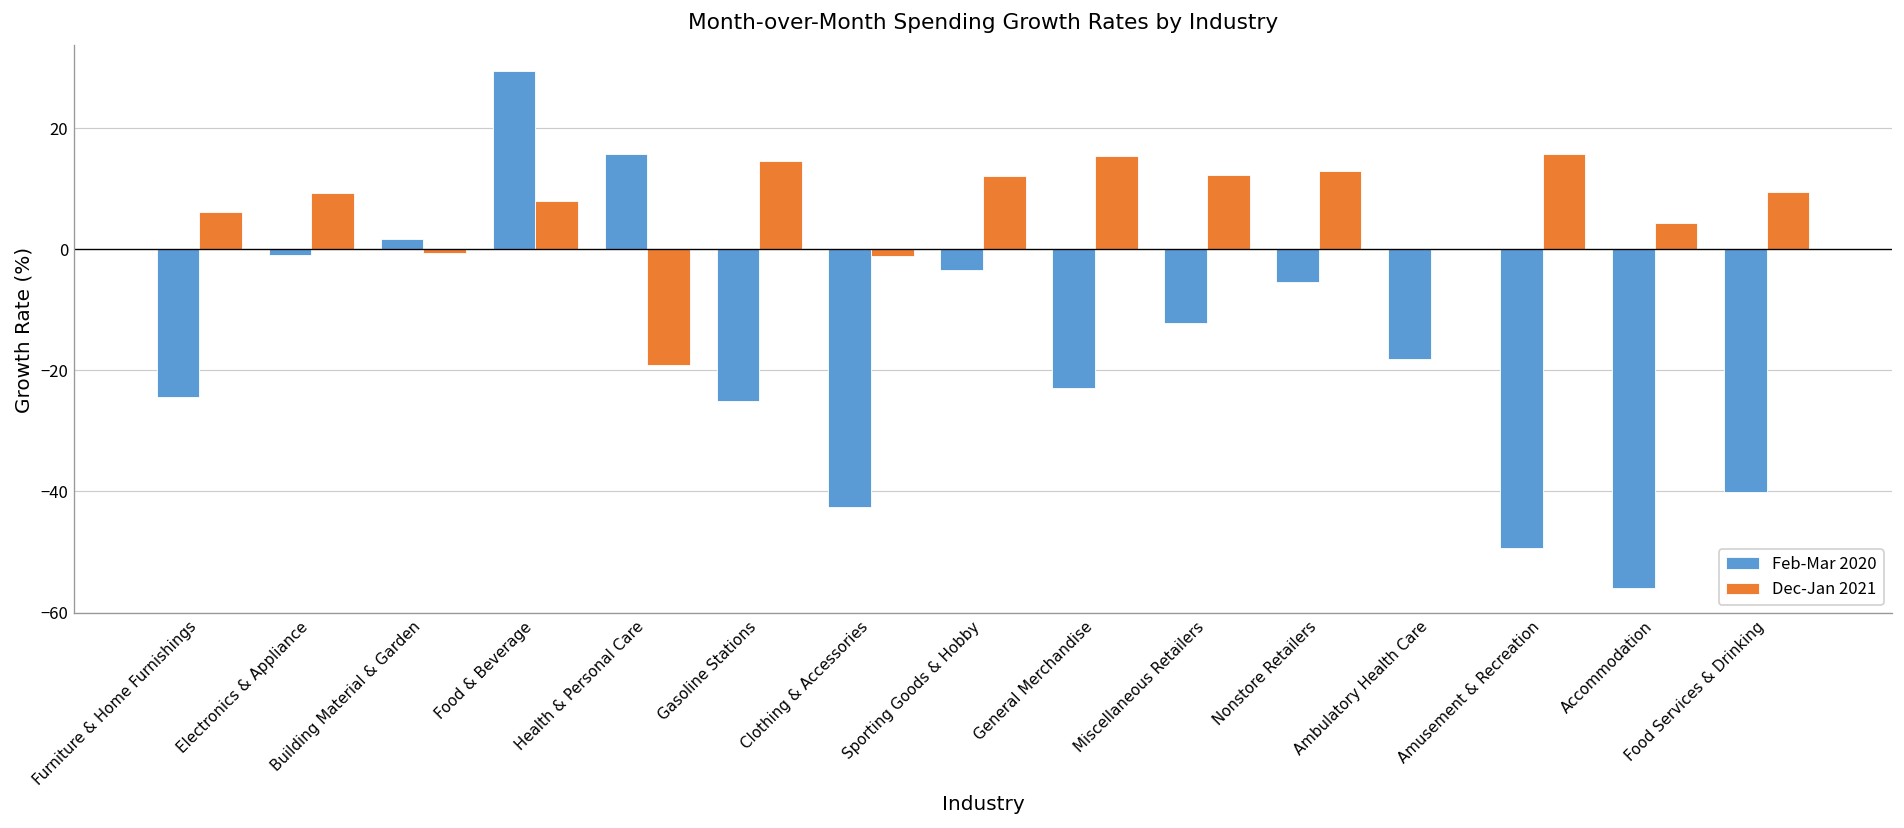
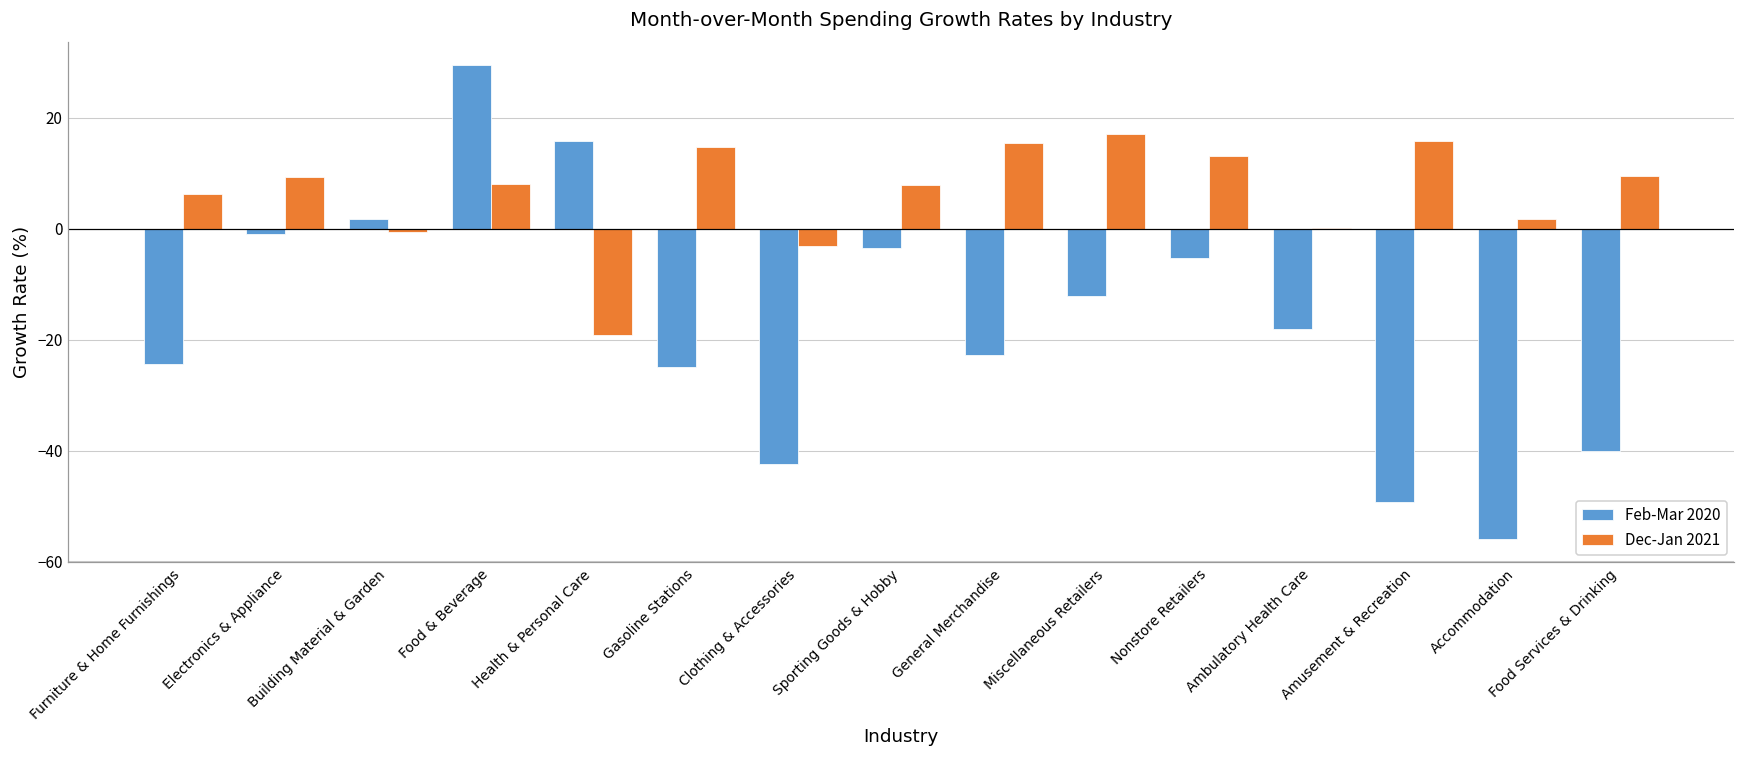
  {
    "Feb-Mar 2020": {
      "Furniture & Home Furnishings": -24,
      "Electronics & Appliance": -1,
      "Building Material & Garden": 2,
      "Food & Beverage": 29,
      "Health & Personal Care": 16,
      "Gasoline Stations": -25,
      "Clothing & Accessories": -42,
      "Sporting Goods & Hobby": -3,
      "General Merchandise": -23,
      "Miscellaneous Retailers": -12,
      "Nonstore Retailers": -5,
      "Ambulatory Health Care": -18,
      "Amusement & Recreation": -49,
      "Accommodation": -56,
      "Food Services & Drinking": -40
    },
    "Dec-Jan 2021": {
      "Furniture & Home Furnishings": 6,
      "Electronics & Appliance": 9,
      "Building Material & Garden": -1,
      "Food & Beverage": 8,
      "Health & Personal Care": -19,
      "Gasoline Stations": 15,
-     "Clothing & Accessories": -1,
-     "Sporting Goods & Hobby": 12,
+     "Clothing & Accessories": -3,
+     "Sporting Goods & Hobby": 8,
      "General Merchandise": 15,
-     "Miscellaneous Retailers": 12,
+     "Miscellaneous Retailers": 17,
      "Nonstore Retailers": 13,
      "Amusement & Recreation": 16,
-     "Accommodation": 4,
+     "Accommodation": 2,
      "Food Services & Drinking": 9
    }
  }
